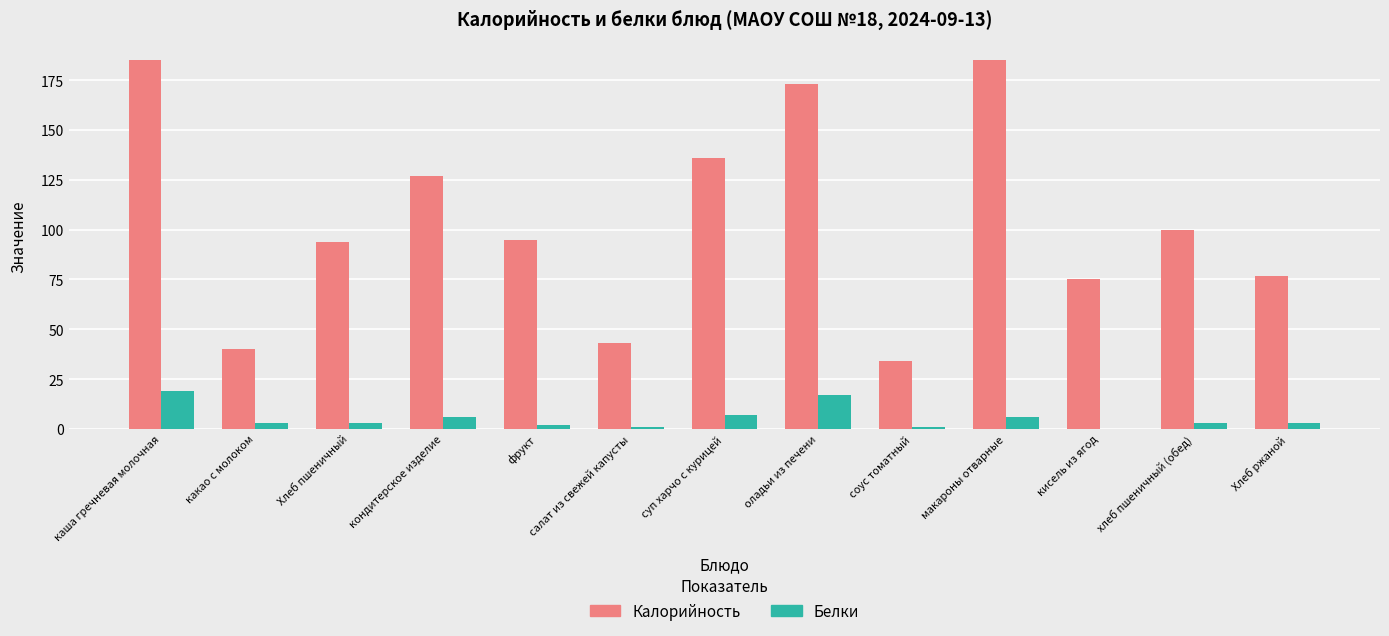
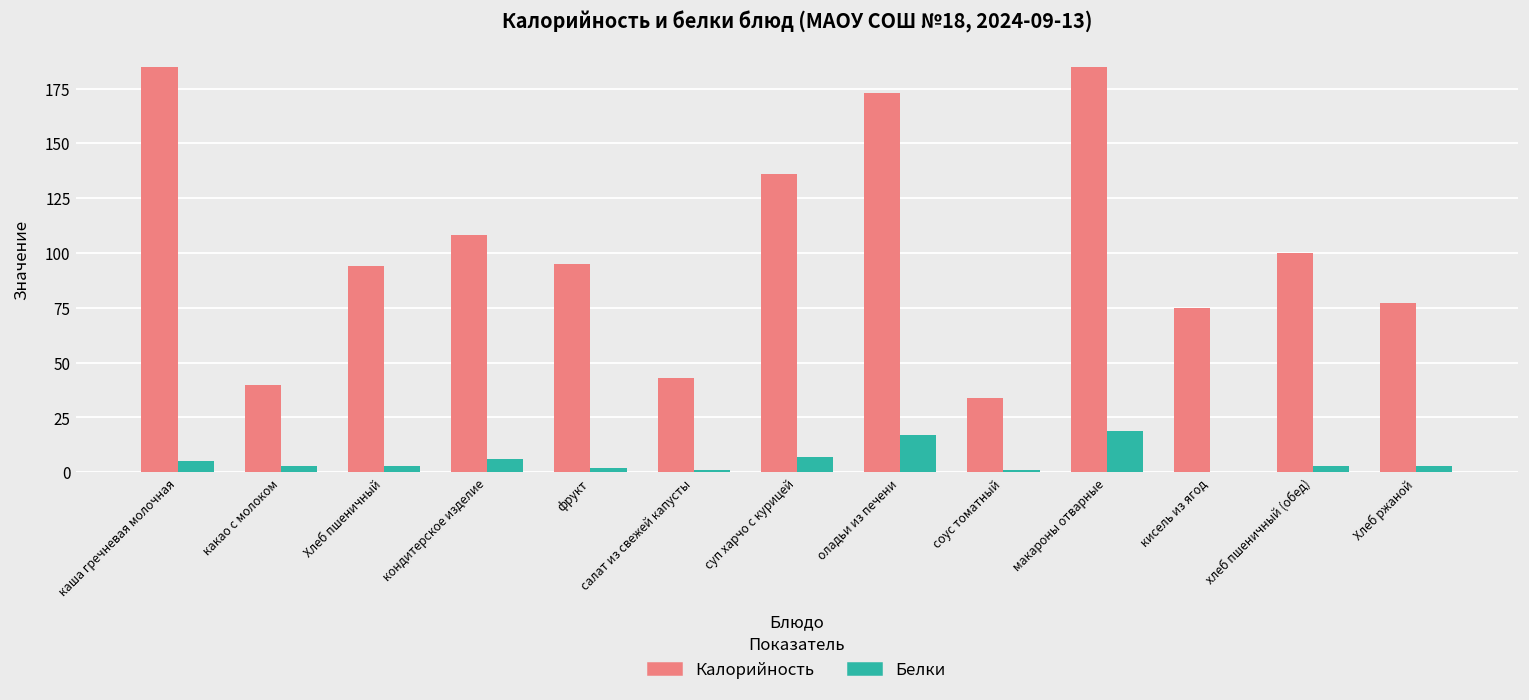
  {
    "Калорийность": {
      "каша гречневая молочная": 185,
      "какао с молоком": 40,
      "Хлеб пшеничный": 94,
-     "кондитерское изделие": 127,
+     "кондитерское изделие": 108,
      "фрукт": 95,
      "салат из свежей капусты": 43,
      "суп харчо с курицей": 136,
      "оладьи из печени": 173,
      "соус томатный": 34,
      "макароны отварные": 185,
      "кисель из ягод": 75,
      "хлеб пшеничный (обед)": 100,
      "Хлеб ржаной": 77
    },
    "Белки": {
-     "каша гречневая молочная": 19,
+     "каша гречневая молочная": 5,
      "какао с молоком": 3,
      "Хлеб пшеничный": 3,
      "кондитерское изделие": 6,
      "фрукт": 2,
      "суп харчо с курицей": 7,
      "оладьи из печени": 17,
-     "макароны отварные": 6,
+     "макароны отварные": 19,
      "кисель из ягод": 0,
      "хлеб пшеничный (обед)": 3,
      "Хлеб ржаной": 3
    }
  }
